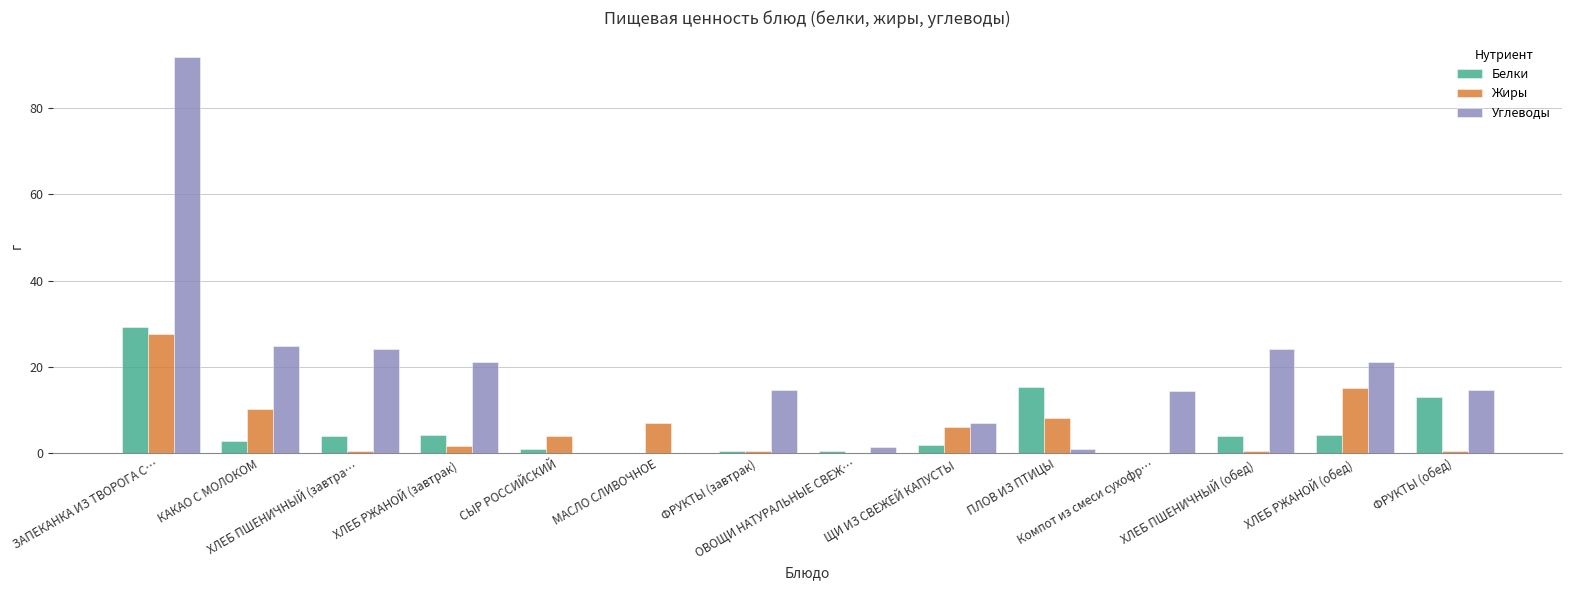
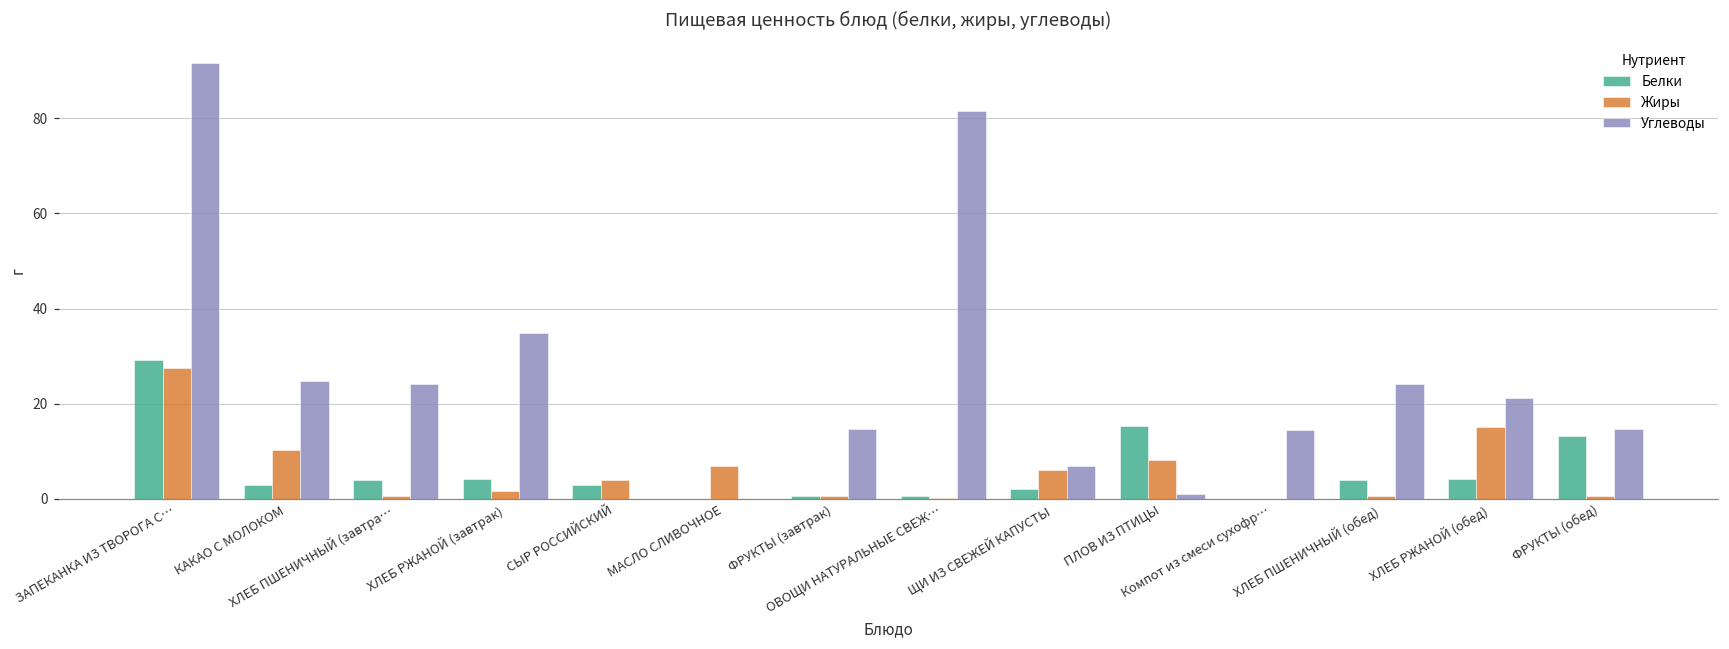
  {
    "Белки": {
      "ЗАПЕКАНКА ИЗ ТВОРОГА С…": 29,
      "КАКАО С МОЛОКОМ": 3,
      "ХЛЕБ ПШЕНИЧНЫЙ (завтра…": 4,
      "ХЛЕБ РЖАНОЙ (завтрак)": 4,
-     "СЫР РОССИЙСКИЙ": 1,
+     "СЫР РОССИЙСКИЙ": 3,
      "МАСЛО СЛИВОЧНОЕ": 0,
      "ФРУКТЫ (завтрак)": 1,
      "ЩИ ИЗ СВЕЖЕЙ КАПУСТЫ": 2,
      "ПЛОВ ИЗ ПТИЦЫ": 15,
      "Компот из смеси сухофр…": 0,
      "ХЛЕБ ПШЕНИЧНЫЙ (обед)": 4,
      "ХЛЕБ РЖАНОЙ (обед)": 4,
      "ФРУКТЫ (обед)": 13
    },
    "Жиры": {
      "ЗАПЕКАНКА ИЗ ТВОРОГА С…": 28,
      "КАКАО С МОЛОКОМ": 10,
      "ХЛЕБ РЖАНОЙ (завтрак)": 2,
      "СЫР РОССИЙСКИЙ": 4,
      "МАСЛО СЛИВОЧНОЕ": 7,
      "ФРУКТЫ (завтрак)": 1,
      "ЩИ ИЗ СВЕЖЕЙ КАПУСТЫ": 6,
      "ПЛОВ ИЗ ПТИЦЫ": 8,
      "Компот из смеси сухофр…": 0,
      "ХЛЕБ РЖАНОЙ (обед)": 15,
      "ФРУКТЫ (обед)": 1
    },
    "Углеводы": {
      "ЗАПЕКАНКА ИЗ ТВОРОГА С…": 92,
      "КАКАО С МОЛОКОМ": 25,
      "ХЛЕБ ПШЕНИЧНЫЙ (завтра…": 24,
-     "ХЛЕБ РЖАНОЙ (завтрак)": 21,
+     "ХЛЕБ РЖАНОЙ (завтрак)": 35,
      "СЫР РОССИЙСКИЙ": 0,
      "МАСЛО СЛИВОЧНОЕ": 0,
      "ФРУКТЫ (завтрак)": 15,
-     "ОВОЩИ НАТУРАЛЬНЫЕ СВЕЖ…": 2,
+     "ОВОЩИ НАТУРАЛЬНЫЕ СВЕЖ…": 82,
      "ЩИ ИЗ СВЕЖЕЙ КАПУСТЫ": 7,
      "ПЛОВ ИЗ ПТИЦЫ": 1,
      "Компот из смеси сухофр…": 15,
      "ХЛЕБ ПШЕНИЧНЫЙ (обед)": 24,
      "ХЛЕБ РЖАНОЙ (обед)": 21,
      "ФРУКТЫ (обед)": 15
    }
  }
